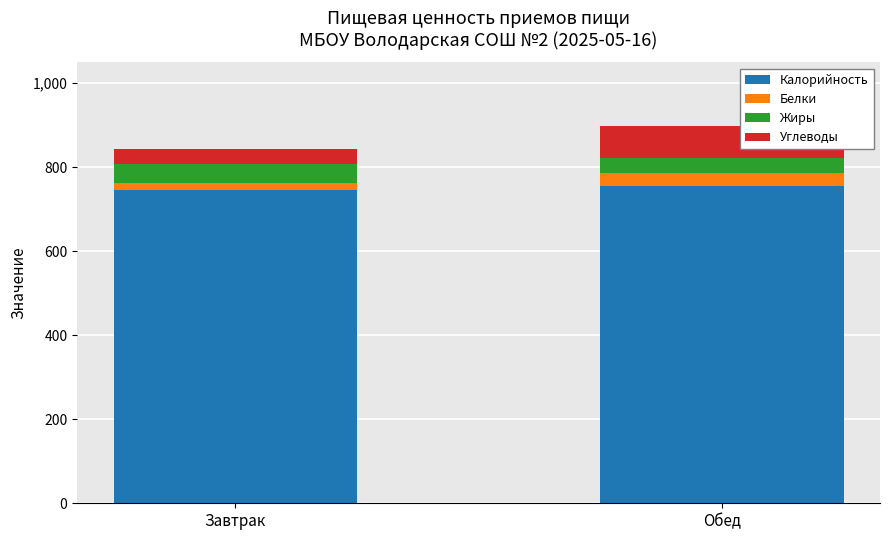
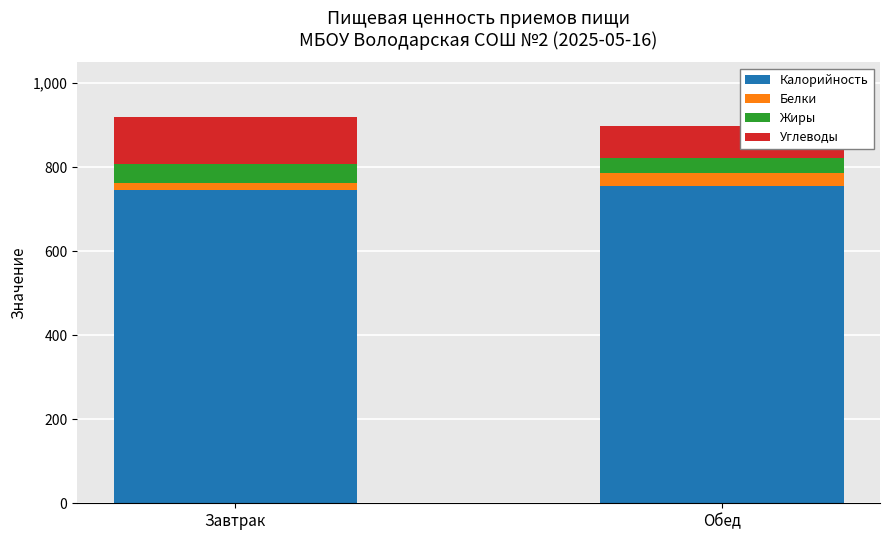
  {
    "Калорийность": {
      "Завтрак": 750,
      "Обед": 760
    },
    "Белки": {
      "Завтрак": 20,
      "Обед": 30
    },
    "Жиры": {
      "Завтрак": 50,
      "Обед": 40
    },
    "Углеводы": {
-     "Завтрак": 30,
+     "Завтрак": 110,
      "Обед": 80
    }
  }
